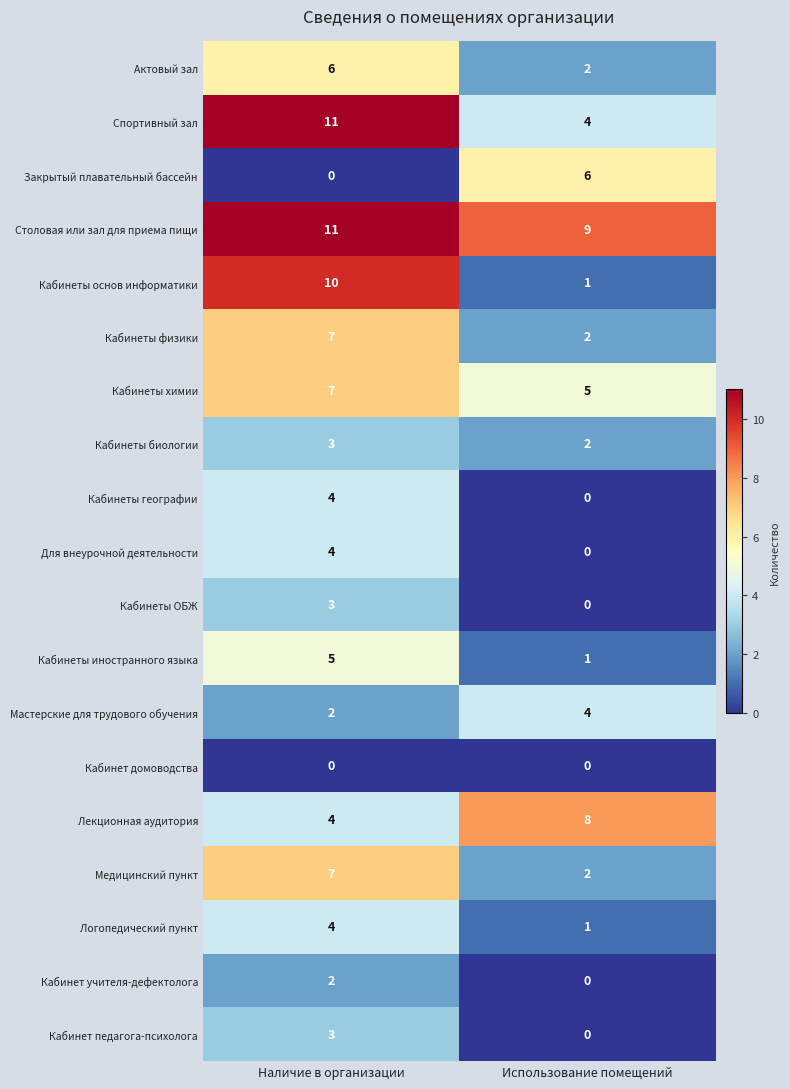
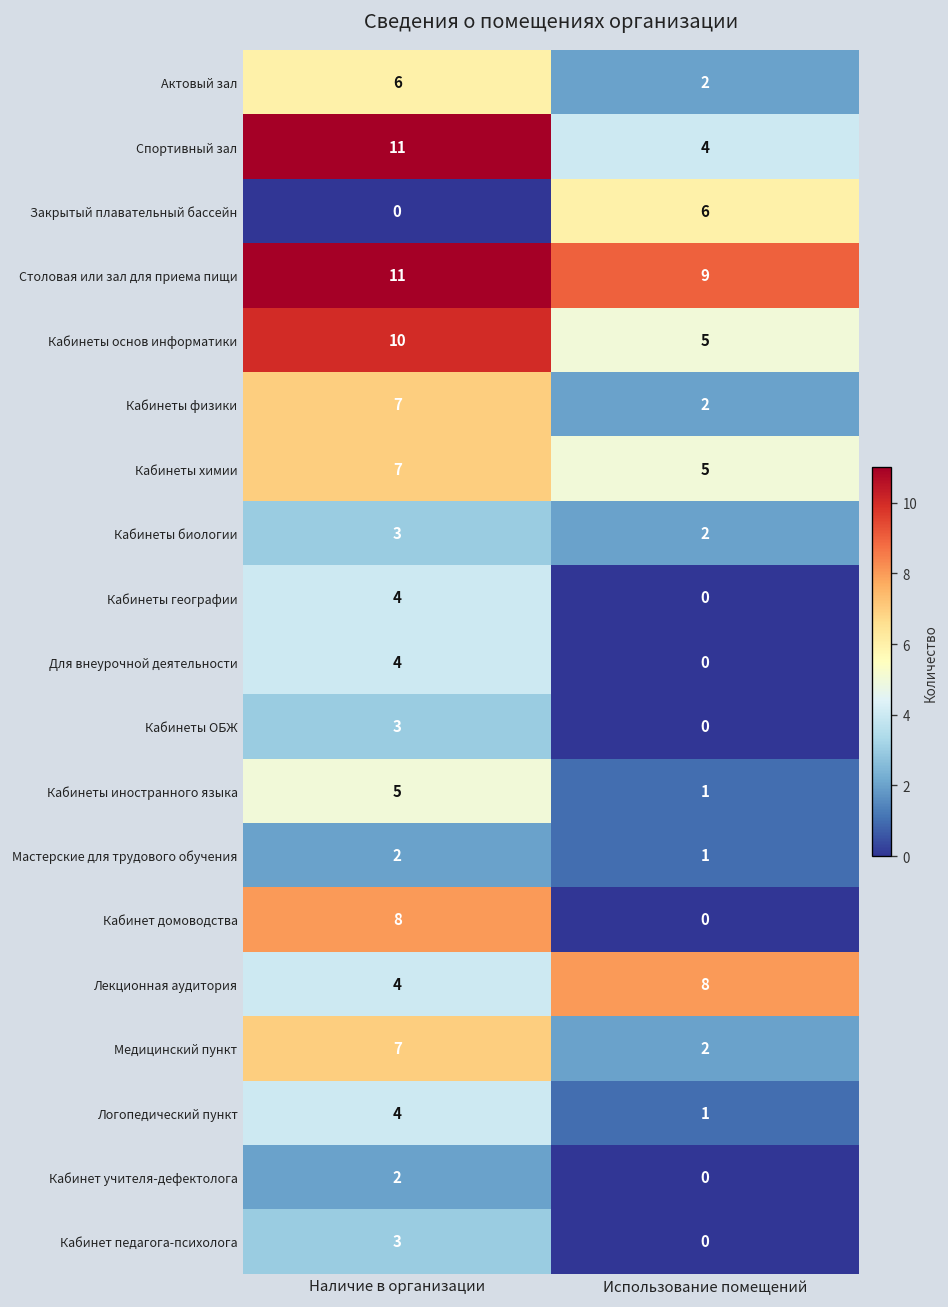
  {
    "Актовый зал": {
      "Наличие в организации": 6,
      "Использование помещений": 2
    },
    "Спортивный зал": {
      "Наличие в организации": 11,
      "Использование помещений": 4
    },
    "Закрытый плавательный бассейн": {
      "Наличие в организации": 0,
      "Использование помещений": 6
    },
    "Столовая или зал для приема пищи": {
      "Наличие в организации": 11,
      "Использование помещений": 9
    },
    "Кабинеты основ информатики": {
      "Наличие в организации": 10,
-     "Использование помещений": 1
+     "Использование помещений": 5
    },
    "Кабинеты физики": {
      "Наличие в организации": 7,
      "Использование помещений": 2
    },
    "Кабинеты химии": {
      "Наличие в организации": 7,
      "Использование помещений": 5
    },
    "Кабинеты биологии": {
      "Наличие в организации": 3,
      "Использование помещений": 2
    },
    "Кабинеты географии": {
      "Наличие в организации": 4,
      "Использование помещений": 0
    },
    "Для внеурочной деятельности": {
      "Наличие в организации": 4,
      "Использование помещений": 0
    },
    "Кабинеты ОБЖ": {
      "Наличие в организации": 3,
      "Использование помещений": 0
    },
    "Кабинеты иностранного языка": {
      "Наличие в организации": 5,
      "Использование помещений": 1
    },
    "Мастерские для трудового обучения": {
      "Наличие в организации": 2,
-     "Использование помещений": 4
+     "Использование помещений": 1
    },
    "Кабинет домоводства": {
-     "Наличие в организации": 0,
+     "Наличие в организации": 8,
      "Использование помещений": 0
    },
    "Лекционная аудитория": {
      "Наличие в организации": 4,
      "Использование помещений": 8
    },
    "Медицинский пункт": {
      "Наличие в организации": 7,
      "Использование помещений": 2
    },
    "Логопедический пункт": {
      "Наличие в организации": 4,
      "Использование помещений": 1
    },
    "Кабинет учителя-дефектолога": {
      "Наличие в организации": 2,
      "Использование помещений": 0
    },
    "Кабинет педагога-психолога": {
      "Наличие в организации": 3,
      "Использование помещений": 0
    }
  }
